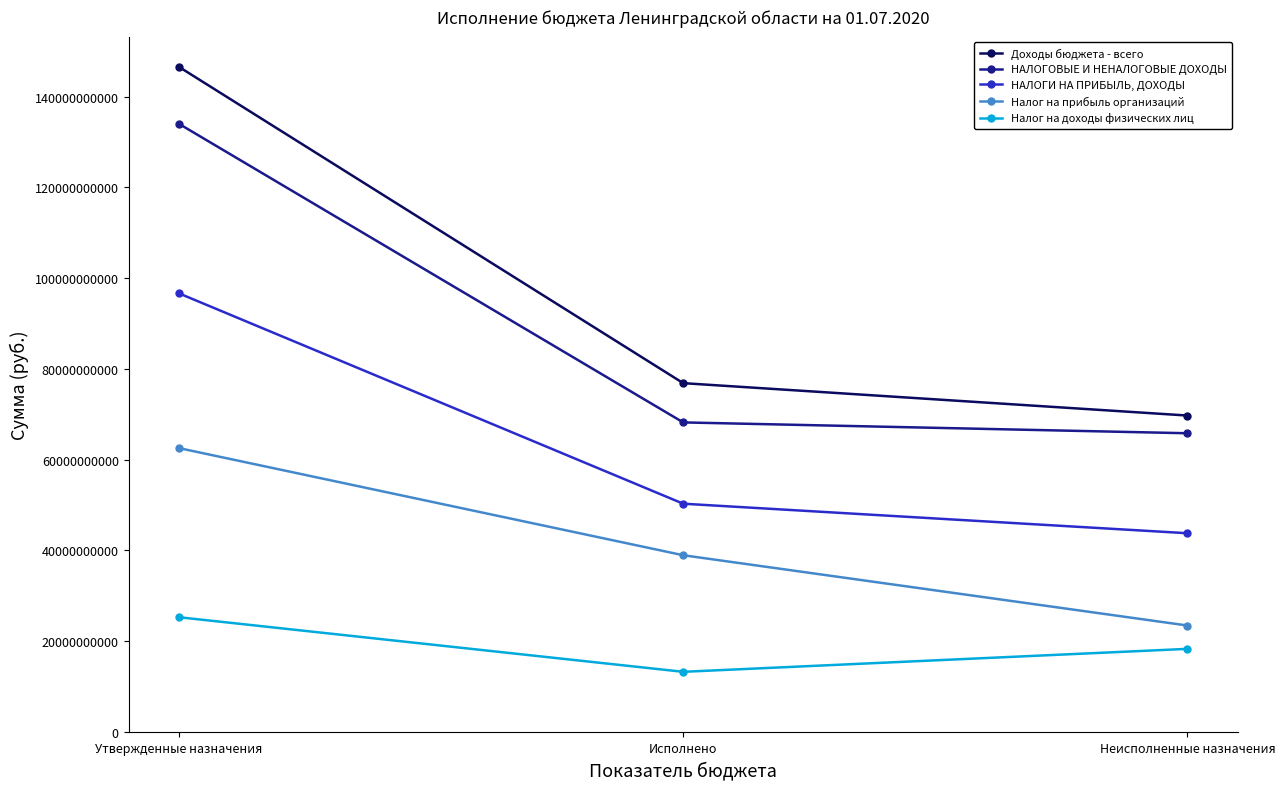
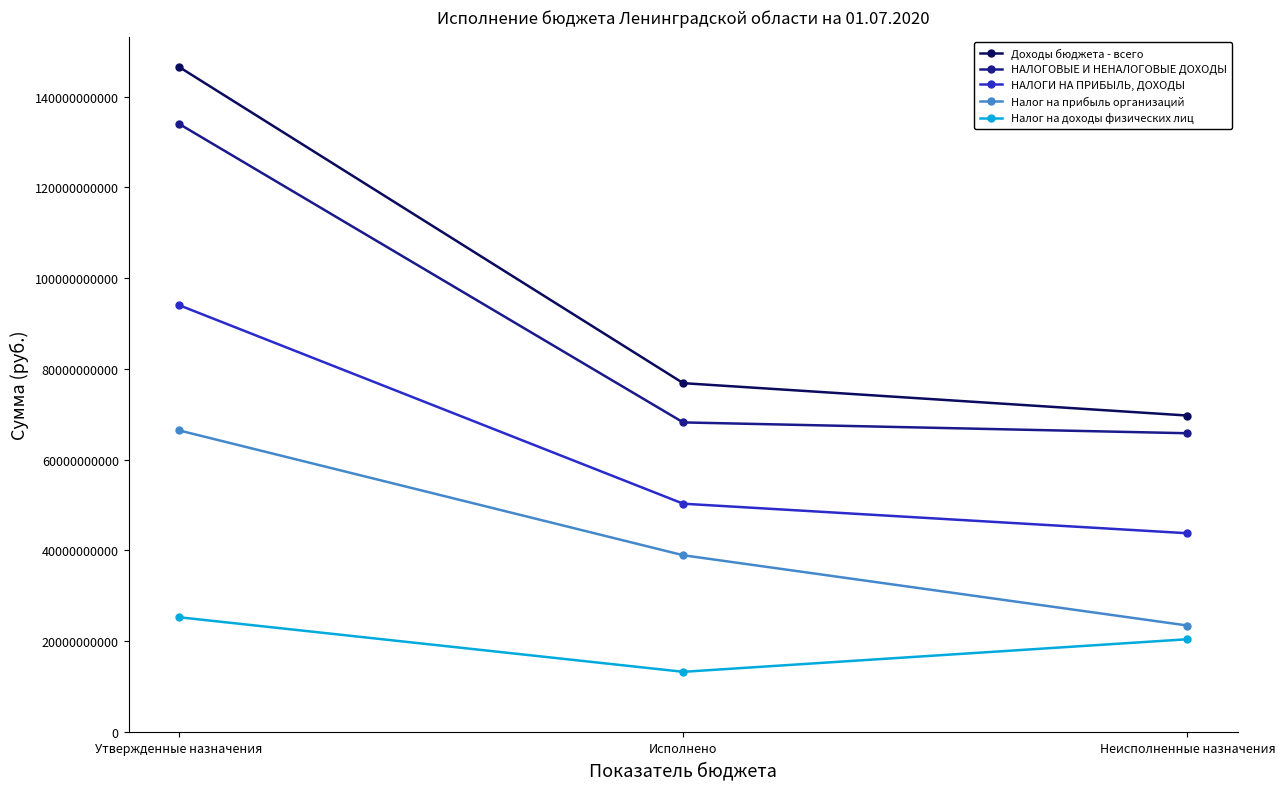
  {
    "НАЛОГИ НА ПРИБЫЛЬ, ДОХОДЫ": {
-     "Утвержденные назначения": 97000000000,
+     "Утвержденные назначения": 94000000000,
      "Исполнено": 50000000000,
      "Неисполненные назначения": 44000000000
    },
    "Налог на прибыль организаций": {
-     "Утвержденные назначения": 63000000000,
+     "Утвержденные назначения": 66000000000,
      "Исполнено": 39000000000,
      "Неисполненные назначения": 23000000000
    },
    "Налог на доходы физических лиц": {
      "Утвержденные назначения": 25000000000,
      "Исполнено": 13000000000,
-     "Неисполненные назначения": 18000000000
+     "Неисполненные назначения": 20000000000
    }
  }
